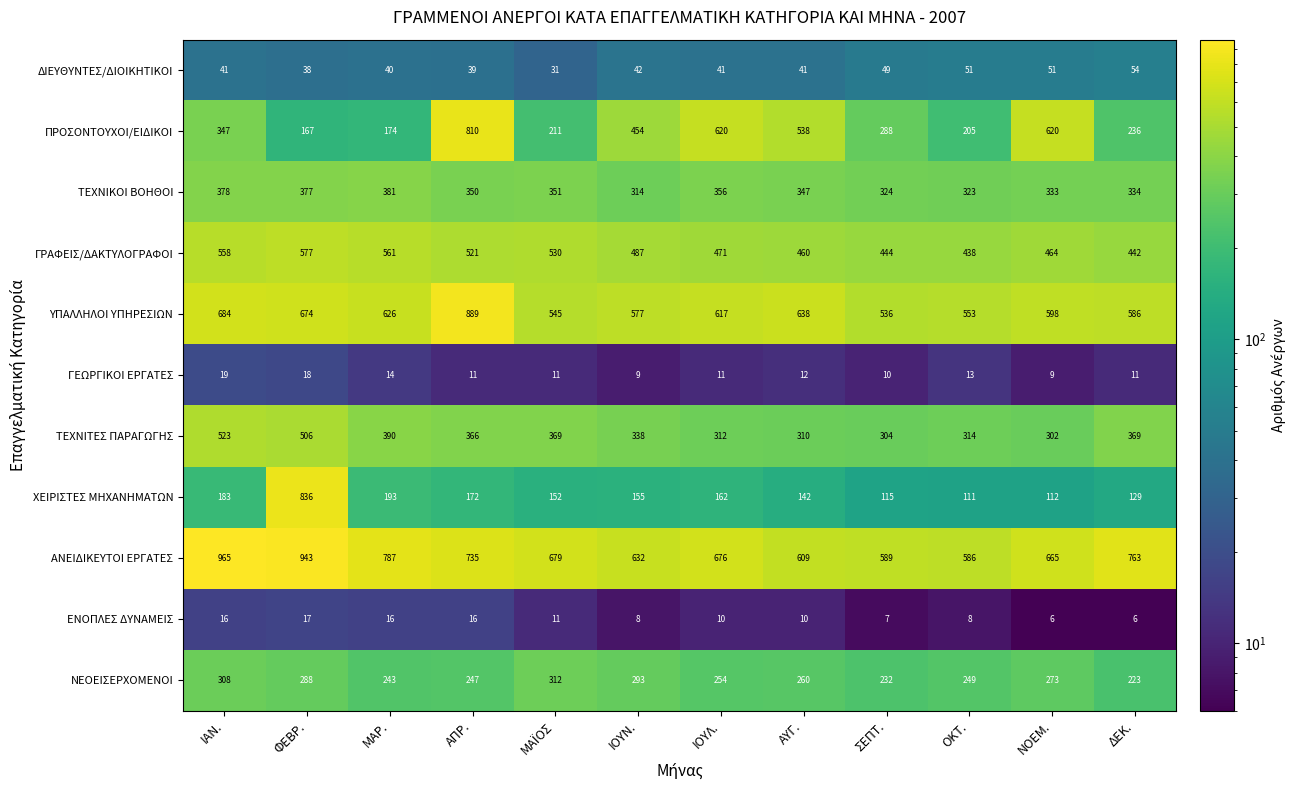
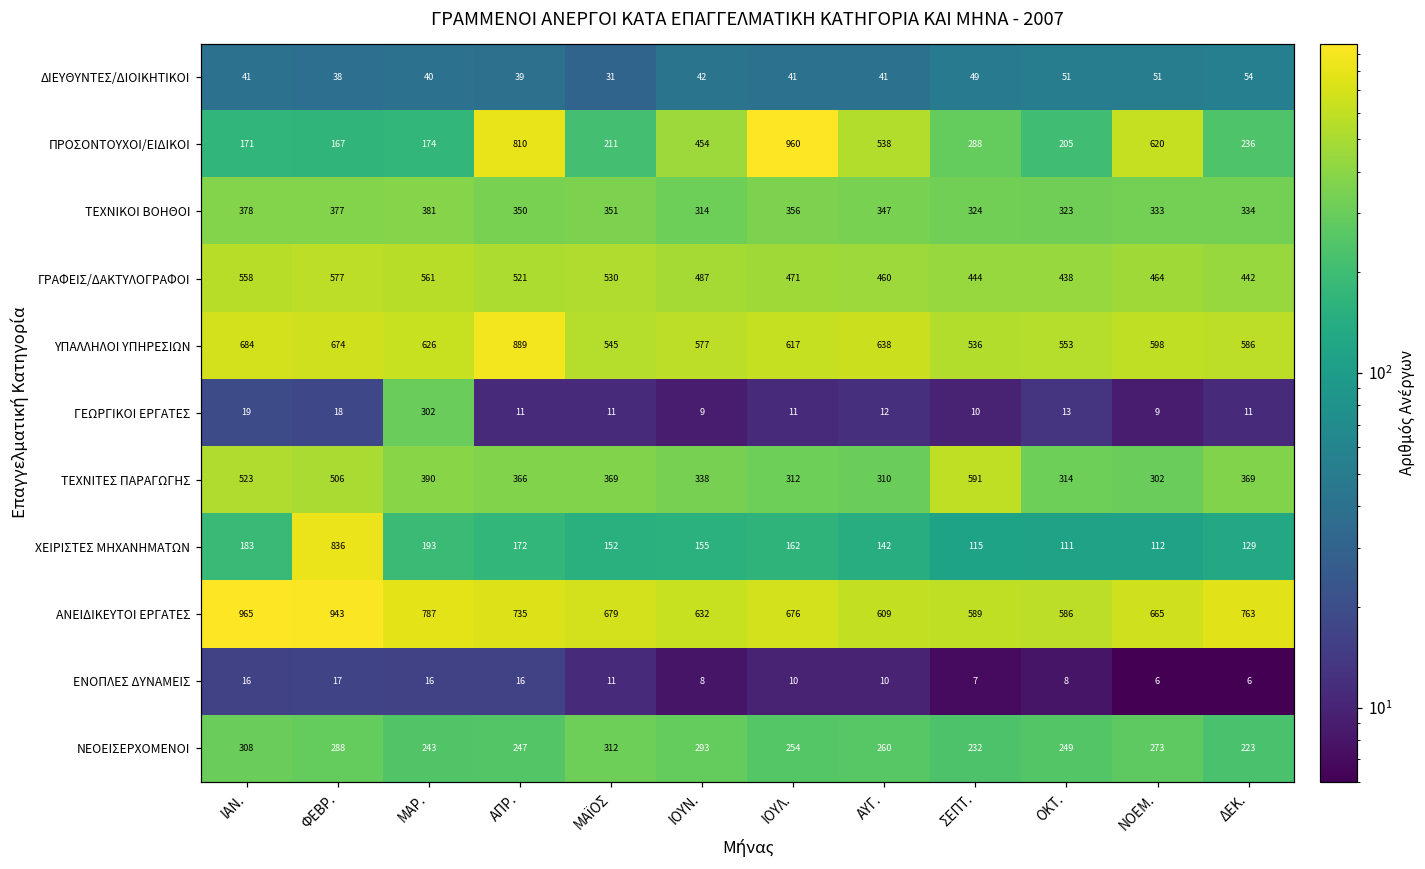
  {
    "ΔΙΕΥΘΥΝΤΕΣ/ΔΙΟΙΚΗΤΙΚΟΙ": {
      "ΙΑΝ.": 41,
      "ΦΕΒΡ.": 38,
      "ΜΑΡ.": 40,
      "ΑΠΡ.": 39,
      "ΜΑΪΟΣ": 31,
      "ΙΟΥΝ.": 42,
      "ΙΟΥΛ.": 41,
      "ΑΥΓ.": 41,
      "ΣΕΠΤ.": 49,
      "ΟΚΤ.": 51,
      "ΝΟΕΜ.": 51,
      "ΔΕΚ.": 54
    },
    "ΠΡΟΣΟΝΤΟΥΧΟΙ/ΕΙΔΙΚΟΙ": {
-     "ΙΑΝ.": 347,
+     "ΙΑΝ.": 171,
      "ΦΕΒΡ.": 167,
      "ΜΑΡ.": 174,
      "ΑΠΡ.": 810,
      "ΜΑΪΟΣ": 211,
      "ΙΟΥΝ.": 454,
-     "ΙΟΥΛ.": 620,
+     "ΙΟΥΛ.": 960,
      "ΑΥΓ.": 538,
      "ΣΕΠΤ.": 288,
      "ΟΚΤ.": 205,
      "ΝΟΕΜ.": 620,
      "ΔΕΚ.": 236
    },
    "ΤΕΧΝΙΚΟΙ ΒΟΗΘΟΙ": {
      "ΙΑΝ.": 378,
      "ΦΕΒΡ.": 377,
      "ΜΑΡ.": 381,
      "ΑΠΡ.": 350,
      "ΜΑΪΟΣ": 351,
      "ΙΟΥΝ.": 314,
      "ΙΟΥΛ.": 356,
      "ΑΥΓ.": 347,
      "ΣΕΠΤ.": 324,
      "ΟΚΤ.": 323,
      "ΝΟΕΜ.": 333,
      "ΔΕΚ.": 334
    },
    "ΓΡΑΦΕΙΣ/ΔΑΚΤΥΛΟΓΡΑΦΟΙ": {
      "ΙΑΝ.": 558,
      "ΦΕΒΡ.": 577,
      "ΜΑΡ.": 561,
      "ΑΠΡ.": 521,
      "ΜΑΪΟΣ": 530,
      "ΙΟΥΝ.": 487,
      "ΙΟΥΛ.": 471,
      "ΑΥΓ.": 460,
      "ΣΕΠΤ.": 444,
      "ΟΚΤ.": 438,
      "ΝΟΕΜ.": 464,
      "ΔΕΚ.": 442
    },
    "ΥΠΑΛΛΗΛΟΙ ΥΠΗΡΕΣΙΩΝ": {
      "ΙΑΝ.": 684,
      "ΦΕΒΡ.": 674,
      "ΜΑΡ.": 626,
      "ΑΠΡ.": 889,
      "ΜΑΪΟΣ": 545,
      "ΙΟΥΝ.": 577,
      "ΙΟΥΛ.": 617,
      "ΑΥΓ.": 638,
      "ΣΕΠΤ.": 536,
      "ΟΚΤ.": 553,
      "ΝΟΕΜ.": 598,
      "ΔΕΚ.": 586
    },
    "ΓΕΩΡΓΙΚΟΙ ΕΡΓΑΤΕΣ": {
      "ΙΑΝ.": 19,
      "ΦΕΒΡ.": 18,
-     "ΜΑΡ.": 14,
+     "ΜΑΡ.": 302,
      "ΑΠΡ.": 11,
      "ΜΑΪΟΣ": 11,
      "ΙΟΥΝ.": 9,
      "ΙΟΥΛ.": 11,
      "ΑΥΓ.": 12,
      "ΣΕΠΤ.": 10,
      "ΟΚΤ.": 13,
      "ΝΟΕΜ.": 9,
      "ΔΕΚ.": 11
    },
    "ΤΕΧΝΙΤΕΣ ΠΑΡΑΓΩΓΗΣ": {
      "ΙΑΝ.": 523,
      "ΦΕΒΡ.": 506,
      "ΜΑΡ.": 390,
      "ΑΠΡ.": 366,
      "ΜΑΪΟΣ": 369,
      "ΙΟΥΝ.": 338,
      "ΙΟΥΛ.": 312,
      "ΑΥΓ.": 310,
-     "ΣΕΠΤ.": 304,
+     "ΣΕΠΤ.": 591,
      "ΟΚΤ.": 314,
      "ΝΟΕΜ.": 302,
      "ΔΕΚ.": 369
    },
    "ΧΕΙΡΙΣΤΕΣ ΜΗΧΑΝΗΜΑΤΩΝ": {
      "ΙΑΝ.": 183,
      "ΦΕΒΡ.": 836,
      "ΜΑΡ.": 193,
      "ΑΠΡ.": 172,
      "ΜΑΪΟΣ": 152,
      "ΙΟΥΝ.": 155,
      "ΙΟΥΛ.": 162,
      "ΑΥΓ.": 142,
      "ΣΕΠΤ.": 115,
      "ΟΚΤ.": 111,
      "ΝΟΕΜ.": 112,
      "ΔΕΚ.": 129
    },
    "ΑΝΕΙΔΙΚΕΥΤΟΙ ΕΡΓΑΤΕΣ": {
      "ΙΑΝ.": 965,
      "ΦΕΒΡ.": 943,
      "ΜΑΡ.": 787,
      "ΑΠΡ.": 735,
      "ΜΑΪΟΣ": 679,
      "ΙΟΥΝ.": 632,
      "ΙΟΥΛ.": 676,
      "ΑΥΓ.": 609,
      "ΣΕΠΤ.": 589,
      "ΟΚΤ.": 586,
      "ΝΟΕΜ.": 665,
      "ΔΕΚ.": 763
    },
    "ΕΝΟΠΛΕΣ ΔΥΝΑΜΕΙΣ": {
      "ΙΑΝ.": 16,
      "ΦΕΒΡ.": 17,
      "ΜΑΡ.": 16,
      "ΑΠΡ.": 16,
      "ΜΑΪΟΣ": 11,
      "ΙΟΥΝ.": 8,
      "ΙΟΥΛ.": 10,
      "ΑΥΓ.": 10,
      "ΣΕΠΤ.": 7,
      "ΟΚΤ.": 8,
      "ΝΟΕΜ.": 6,
      "ΔΕΚ.": 6
    },
    "ΝΕΟΕΙΣΕΡΧΟΜΕΝΟΙ": {
      "ΙΑΝ.": 308,
      "ΦΕΒΡ.": 288,
      "ΜΑΡ.": 243,
      "ΑΠΡ.": 247,
      "ΜΑΪΟΣ": 312,
      "ΙΟΥΝ.": 293,
      "ΙΟΥΛ.": 254,
      "ΑΥΓ.": 260,
      "ΣΕΠΤ.": 232,
      "ΟΚΤ.": 249,
      "ΝΟΕΜ.": 273,
      "ΔΕΚ.": 223
    }
  }
